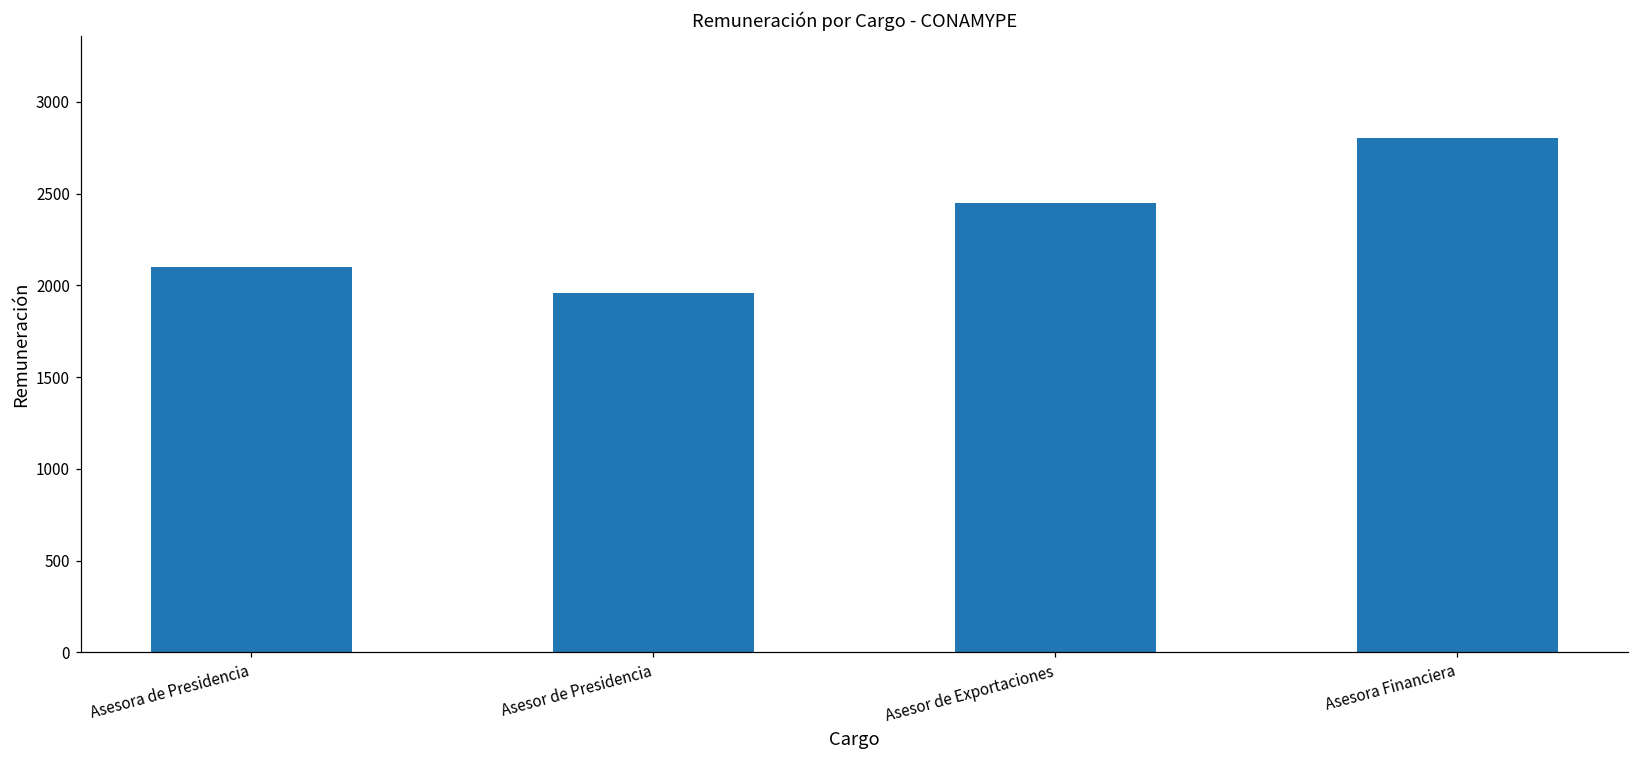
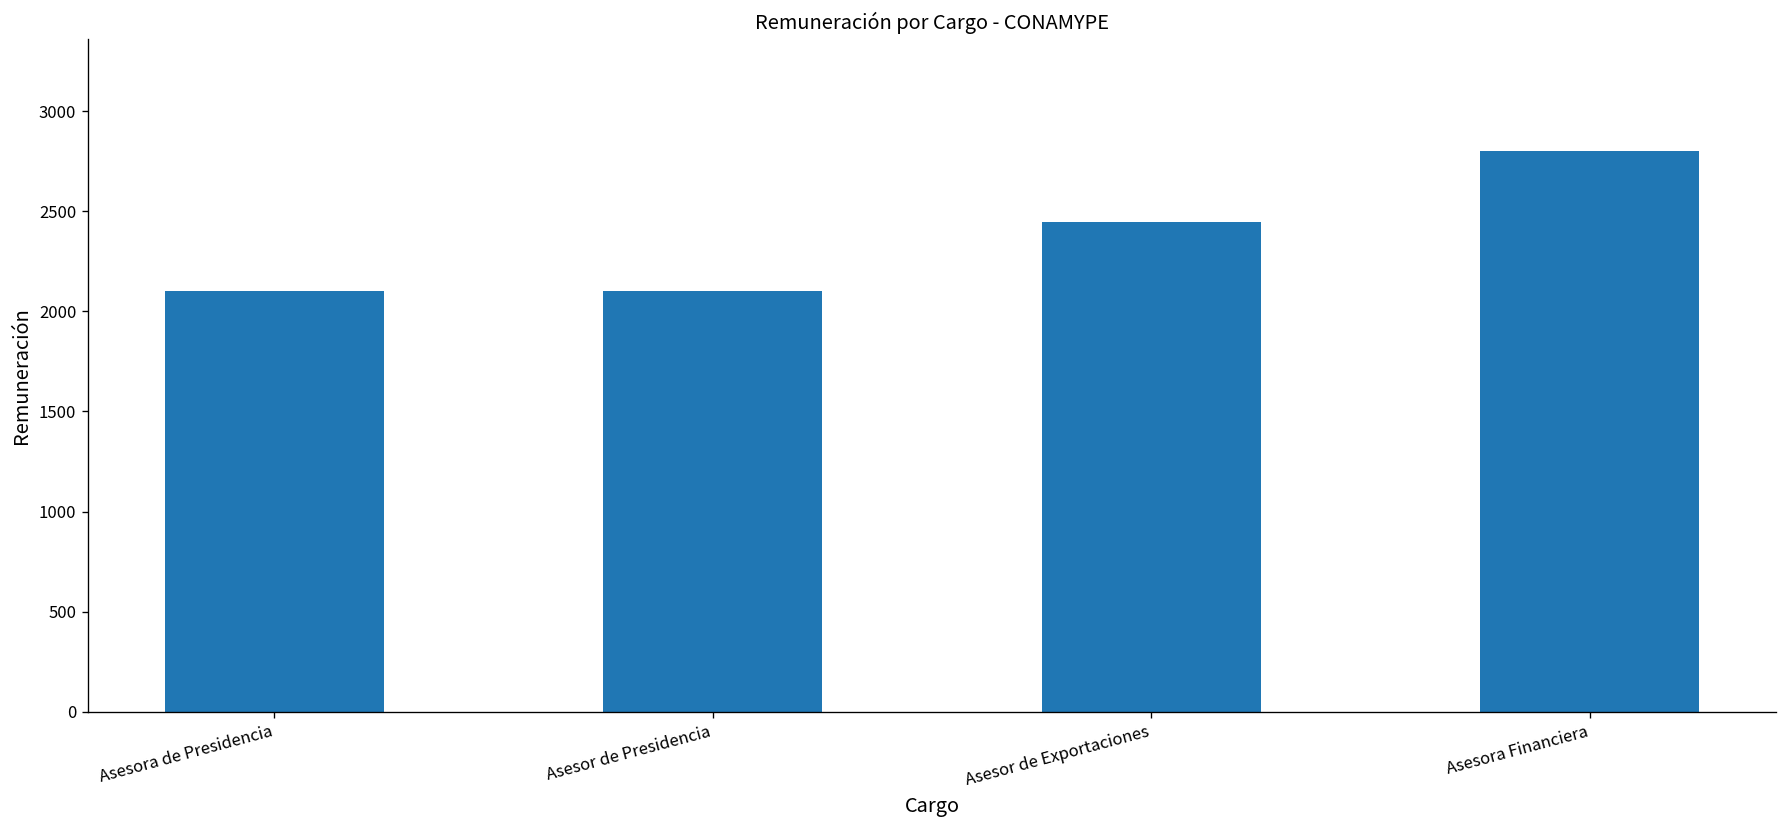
  {
    "Asesora de Presidencia": 2100,
-   "Asesor de Presidencia": 1960,
+   "Asesor de Presidencia": 2100,
    "Asesor de Exportaciones": 2450,
    "Asesora Financiera": 2800
  }
